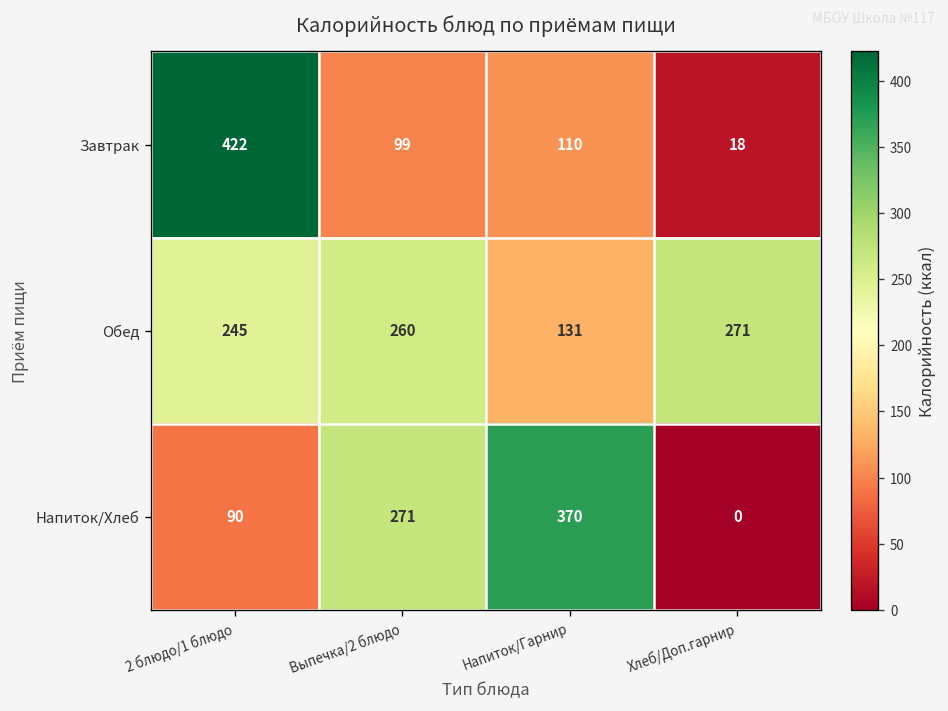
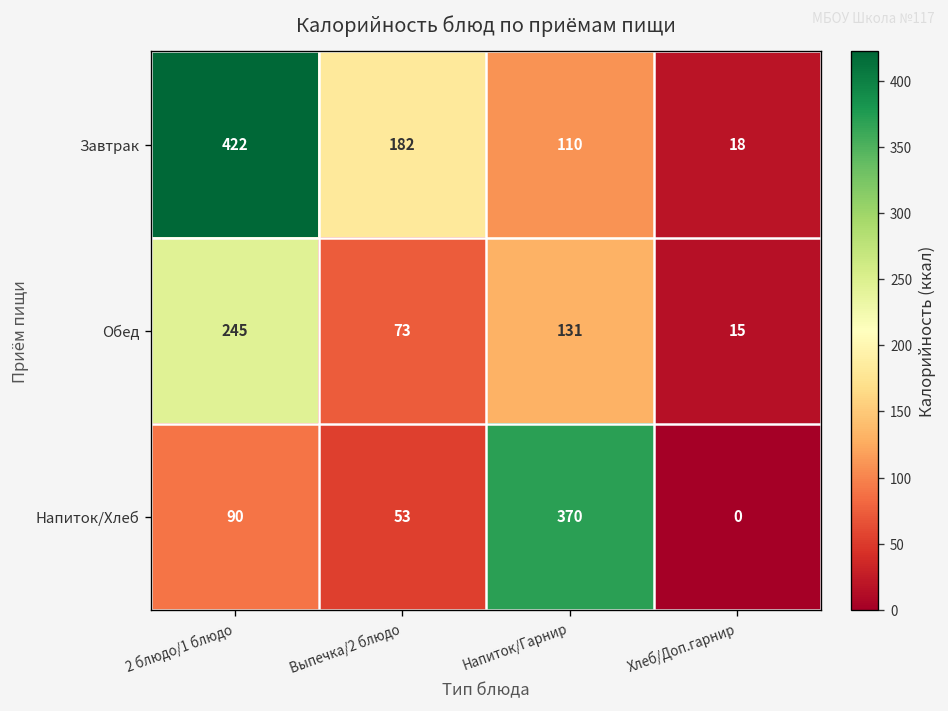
  {
    "Завтрак": {
      "2 блюдо/1 блюдо": 422,
-     "Выпечка/2 блюдо": 99,
+     "Выпечка/2 блюдо": 182,
      "Напиток/Гарнир": 110,
      "Хлеб/Доп.гарнир": 18
    },
    "Обед": {
      "2 блюдо/1 блюдо": 245,
-     "Выпечка/2 блюдо": 260,
+     "Выпечка/2 блюдо": 73,
      "Напиток/Гарнир": 131,
-     "Хлеб/Доп.гарнир": 271
+     "Хлеб/Доп.гарнир": 15
    },
    "Напиток/Хлеб": {
      "2 блюдо/1 блюдо": 90,
-     "Выпечка/2 блюдо": 271,
+     "Выпечка/2 блюдо": 53,
      "Напиток/Гарнир": 370,
      "Хлеб/Доп.гарнир": 0
    }
  }
